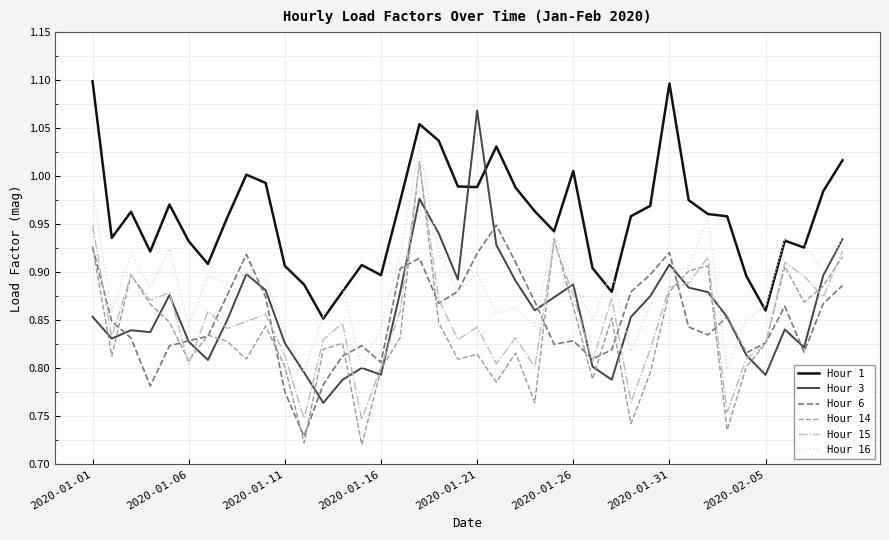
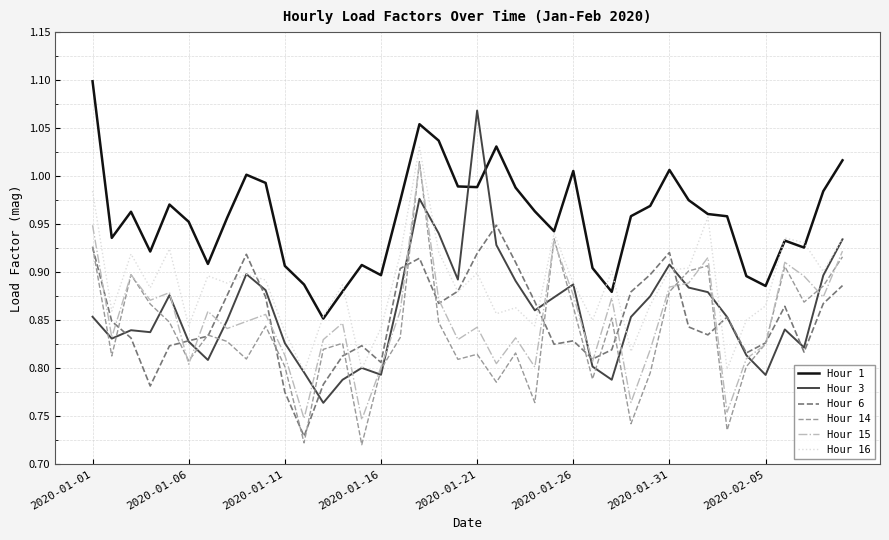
  {
    "Hour 1": {
      "2020-01-01": 1.10,
-     "2020-01-06": 0.93,
+     "2020-01-06": 0.95,
      "2020-01-11": 0.91,
      "2020-01-16": 0.90,
      "2020-01-21": 0.99,
      "2020-01-26": 1.01,
-     "2020-01-31": 1.10,
-     "2020-02-05": 0.86
+     "2020-01-31": 1.01,
+     "2020-02-05": 0.89
    },
    "Hour 3": {
      "2020-01-01": 0.85,
      "2020-01-11": 0.83,
      "2020-01-16": 0.79,
      "2020-01-21": 1.07,
      "2020-01-31": 0.91,
      "2020-02-05": 0.79
    }
  }
